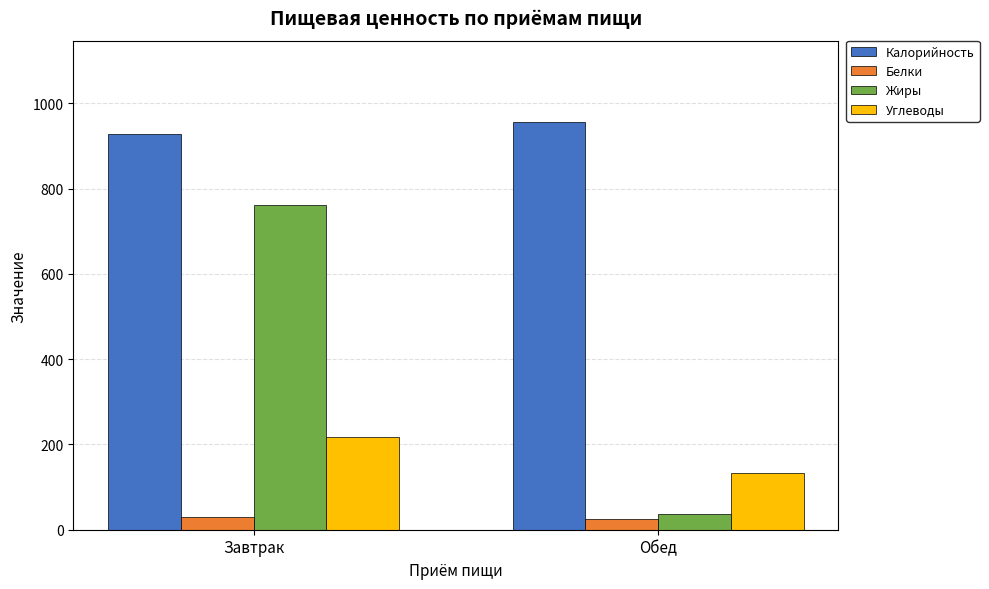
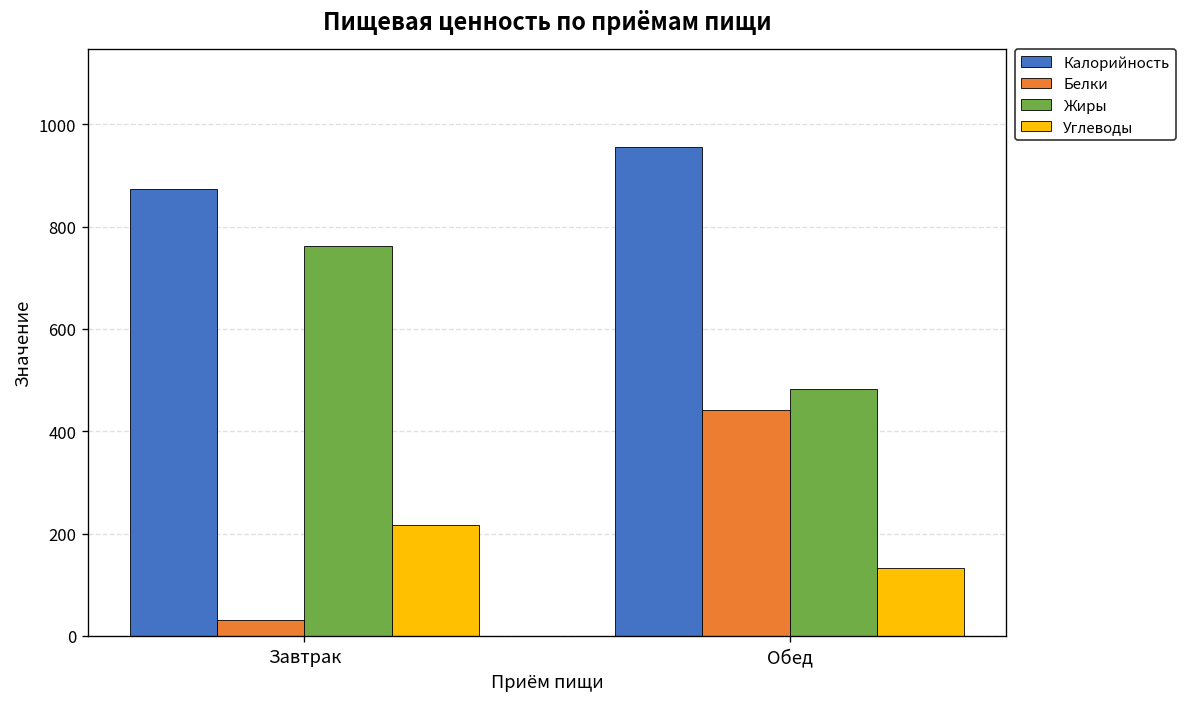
  {
    "Калорийность": {
-     "Завтрак": 930,
+     "Завтрак": 870,
      "Обед": 960
    },
    "Белки": {
      "Завтрак": 30,
-     "Обед": 30
+     "Обед": 440
    },
    "Жиры": {
      "Завтрак": 760,
-     "Обед": 40
+     "Обед": 480
    },
    "Углеводы": {
      "Завтрак": 220,
      "Обед": 130
    }
  }
